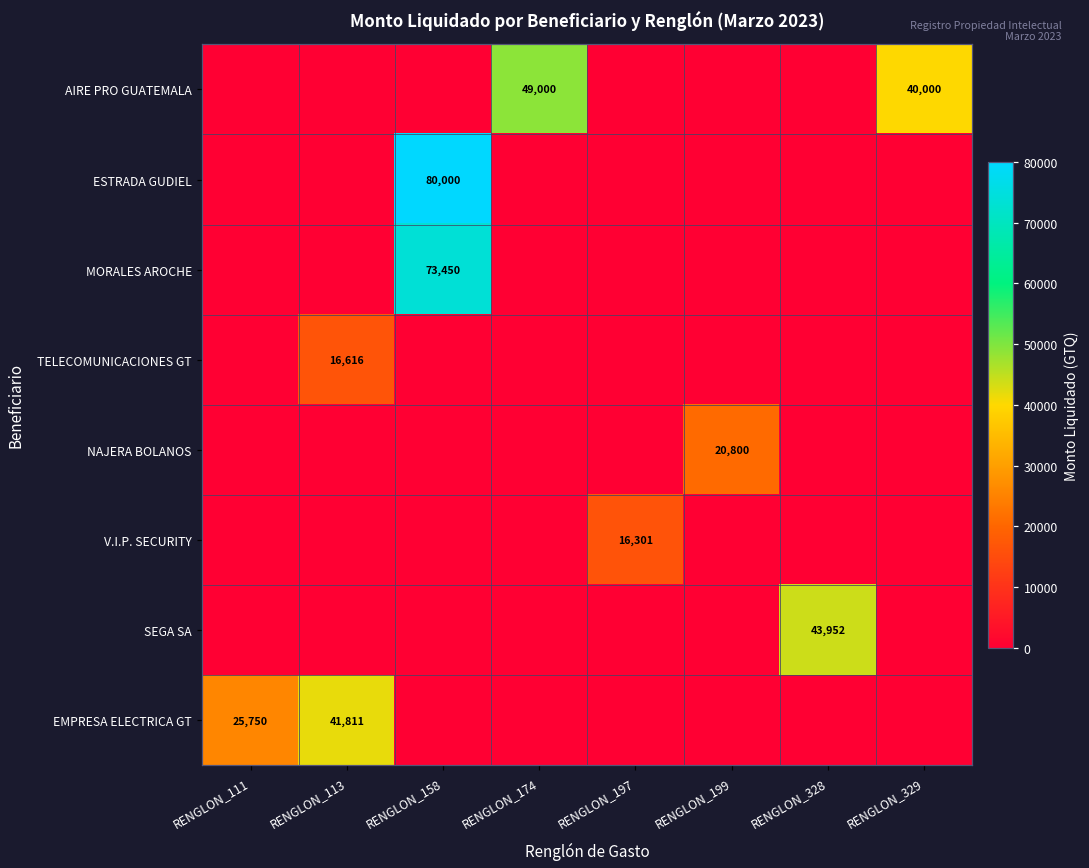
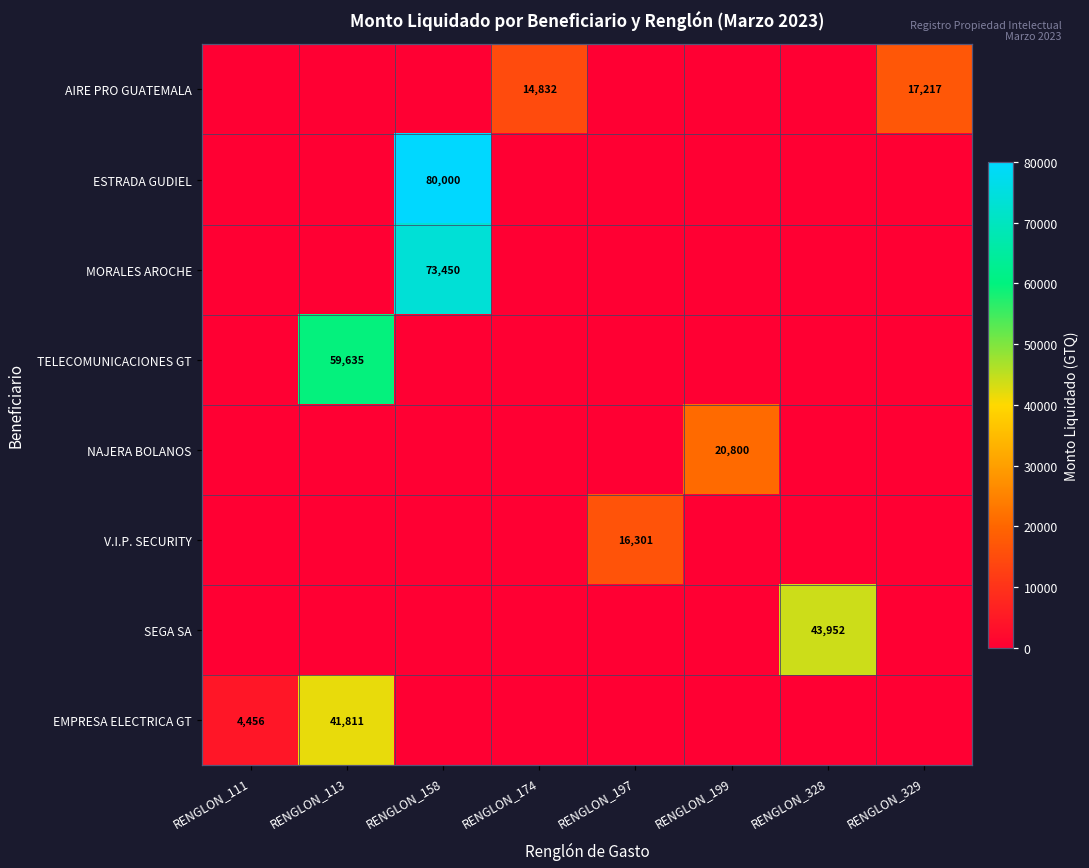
  {
    "AIRE PRO GUATEMALA": {
-     "RENGLON_174": "49,000",
-     "RENGLON_329": "40,000"
+     "RENGLON_174": "14,832",
+     "RENGLON_329": "17,217"
    },
    "ESTRADA GUDIEL": {
      "RENGLON_158": "80,000"
    },
    "MORALES AROCHE": {
      "RENGLON_158": "73,450"
    },
    "TELECOMUNICACIONES GT": {
-     "RENGLON_113": "16,616"
+     "RENGLON_113": "59,635"
    },
    "NAJERA BOLANOS": {
      "RENGLON_199": "20,800"
    },
    "V.I.P. SECURITY": {
      "RENGLON_197": "16,301"
    },
    "SEGA SA": {
      "RENGLON_328": "43,952"
    },
    "EMPRESA ELECTRICA GT": {
-     "RENGLON_111": "25,750",
+     "RENGLON_111": "4,456",
      "RENGLON_113": "41,811"
    }
  }
